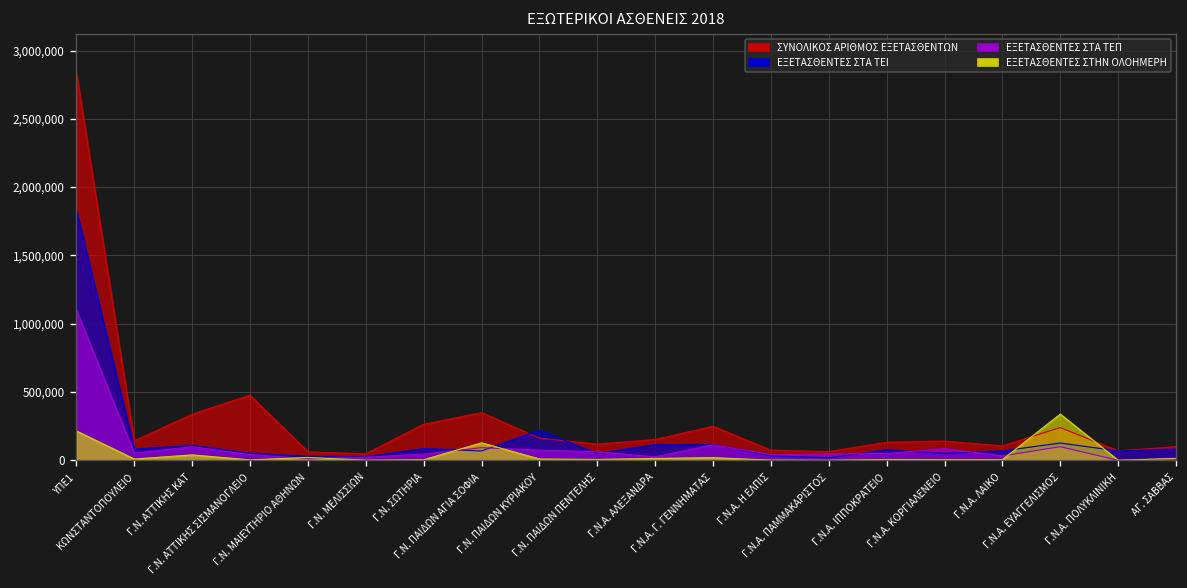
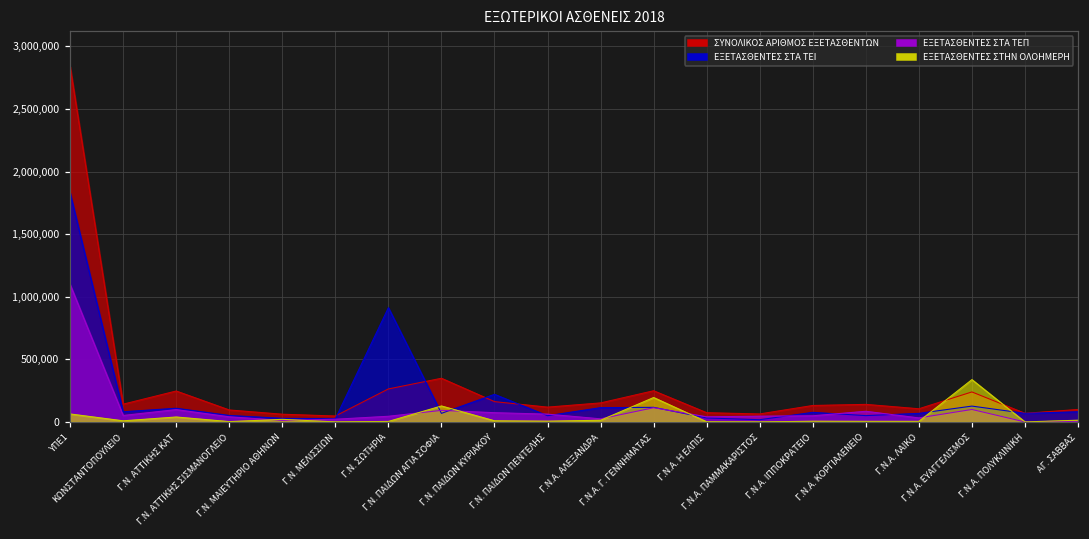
  {
    "ΣΥΝΟΛΙΚΟΣ ΑΡΙΘΜΟΣ ΕΞΕΤΑΣΘΕΝΤΩΝ": {
      "ΥΠΕ1": "2,840,000",
      "ΚΩΝΣΤΑΝΤΟΠΟΥΛΕΙΟ": "140,000",
-     "Γ.Ν. ΑΤΤΙΚΗΣ ΚΑΤ": "340,000",
-     "Γ.Ν. ΑΤΤΙΚΗΣ ΣΙΣΜΑΝΟΓΛΕΙΟ": "480,000",
+     "Γ.Ν. ΑΤΤΙΚΗΣ ΚΑΤ": "250,000",
+     "Γ.Ν. ΑΤΤΙΚΗΣ ΣΙΣΜΑΝΟΓΛΕΙΟ": "100,000",
      "Γ.Ν. ΜΑΙΕΥΤΗΡΙΟ ΑΘΗΝΩΝ": "60,000",
      "Γ.Ν. ΣΩΤΗΡΙΑ": "260,000",
      "Γ.Ν. ΠΑΙΔΩΝ ΑΓΙΑ ΣΟΦΙΑ": "350,000",
      "Γ.Ν. ΠΑΙΔΩΝ ΚΥΡΙΑΚΟΥ": "160,000",
      "Γ.Ν. ΠΑΙΔΩΝ ΠΕΝΤΕΛΗΣ": "120,000",
      "Γ.Ν.Α. ΑΛΕΞΑΝΔΡΑ": "150,000",
      "Γ.Ν.Α. Γ. ΓΕΝΝΗΜΑΤΑΣ": "250,000",
      "Γ.Ν.Α. Η ΕΛΠΙΣ": "70,000",
      "Γ.Ν.Α. ΙΠΠΟΚΡΑΤΕΙΟ": "130,000",
      "Γ.Ν.Α. ΚΟΡΓΙΑΛΕΝΕΙΟ": "140,000",
      "Γ.Ν.Α. ΛΑΙΚΟ": "110,000",
      "Γ.Ν.Α. ΕΥΑΓΓΕΛΙΣΜΟΣ": "240,000"
    },
    "ΕΞΕΤΑΣΘΕΝΤΕΣ ΣΤΑ ΤΕΙ": {
      "ΥΠΕ1": "1,830,000",
      "ΚΩΝΣΤΑΝΤΟΠΟΥΛΕΙΟ": "80,000",
-     "Γ.Ν. ΣΩΤΗΡΙΑ": "90,000",
+     "Γ.Ν. ΣΩΤΗΡΙΑ": "910,000",
      "Γ.Ν. ΠΑΙΔΩΝ ΑΓΙΑ ΣΟΦΙΑ": "70,000",
      "Γ.Ν. ΠΑΙΔΩΝ ΚΥΡΙΑΚΟΥ": "220,000",
      "Γ.Ν.Α. ΑΛΕΞΑΝΔΡΑ": "110,000",
      "Γ.Ν.Α. ΙΠΠΟΚΡΑΤΕΙΟ": "80,000",
      "Γ.Ν.Α. ΚΟΡΓΙΑΛΕΝΕΙΟ": "50,000",
      "Γ.Ν.Α. ΛΑΙΚΟ": "70,000",
      "Γ.Ν.Α. ΕΥΑΓΓΕΛΙΣΜΟΣ": "130,000"
    },
    "ΕΞΕΤΑΣΘΕΝΤΕΣ ΣΤΑ ΤΕΠ": {
      "ΥΠΕ1": "1,100,000",
      "ΚΩΝΣΤΑΝΤΟΠΟΥΛΕΙΟ": "50,000",
      "Γ.Ν. ΣΩΤΗΡΙΑ": "50,000",
      "Γ.Ν. ΠΑΙΔΩΝ ΑΓΙΑ ΣΟΦΙΑ": "90,000",
      "Γ.Ν. ΠΑΙΔΩΝ ΚΥΡΙΑΚΟΥ": "70,000",
      "Γ.Ν.Α. ΙΠΠΟΚΡΑΤΕΙΟ": "50,000",
      "Γ.Ν.Α. ΚΟΡΓΙΑΛΕΝΕΙΟ": "90,000",
      "Γ.Ν.Α. ΛΑΙΚΟ": "30,000",
      "Γ.Ν.Α. ΕΥΑΓΓΕΛΙΣΜΟΣ": "100,000"
    },
    "ΕΞΕΤΑΣΘΕΝΤΕΣ ΣΤΗΝ ΟΛΟΗΜΕΡΗ": {
-     "ΥΠΕ1": "210,000",
+     "ΥΠΕ1": "60,000",
      "ΚΩΝΣΤΑΝΤΟΠΟΥΛΕΙΟ": "10,000",
      "Γ.Ν. ΑΤΤΙΚΗΣ ΚΑΤ": "40,000",
      "Γ.Ν. ΑΤΤΙΚΗΣ ΣΙΣΜΑΝΟΓΛΕΙΟ": "0",
      "Γ.Ν. ΣΩΤΗΡΙΑ": "0",
      "Γ.Ν. ΠΑΙΔΩΝ ΑΓΙΑ ΣΟΦΙΑ": "130,000",
      "Γ.Ν. ΠΑΙΔΩΝ ΚΥΡΙΑΚΟΥ": "10,000",
      "Γ.Ν. ΠΑΙΔΩΝ ΠΕΝΤΕΛΗΣ": "10,000",
-     "Γ.Ν.Α. Γ. ΓΕΝΝΗΜΑΤΑΣ": "20,000",
+     "Γ.Ν.Α. Γ. ΓΕΝΝΗΜΑΤΑΣ": "190,000",
      "Γ.Ν.Α. Η ΕΛΠΙΣ": "0",
      "Γ.Ν.Α. ΙΠΠΟΚΡΑΤΕΙΟ": "10,000",
      "Γ.Ν.Α. ΚΟΡΓΙΑΛΕΝΕΙΟ": "0",
      "Γ.Ν.Α. ΛΑΙΚΟ": "0",
      "Γ.Ν.Α. ΕΥΑΓΓΕΛΙΣΜΟΣ": "340,000"
    }
  }
